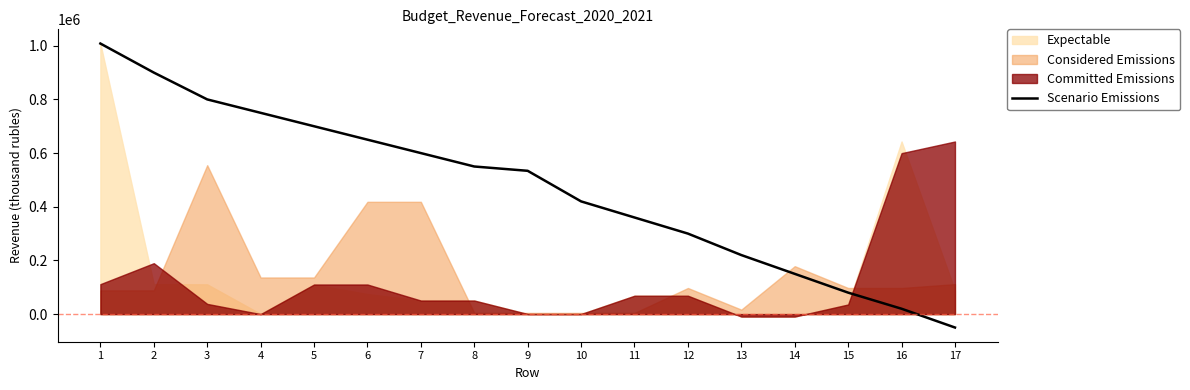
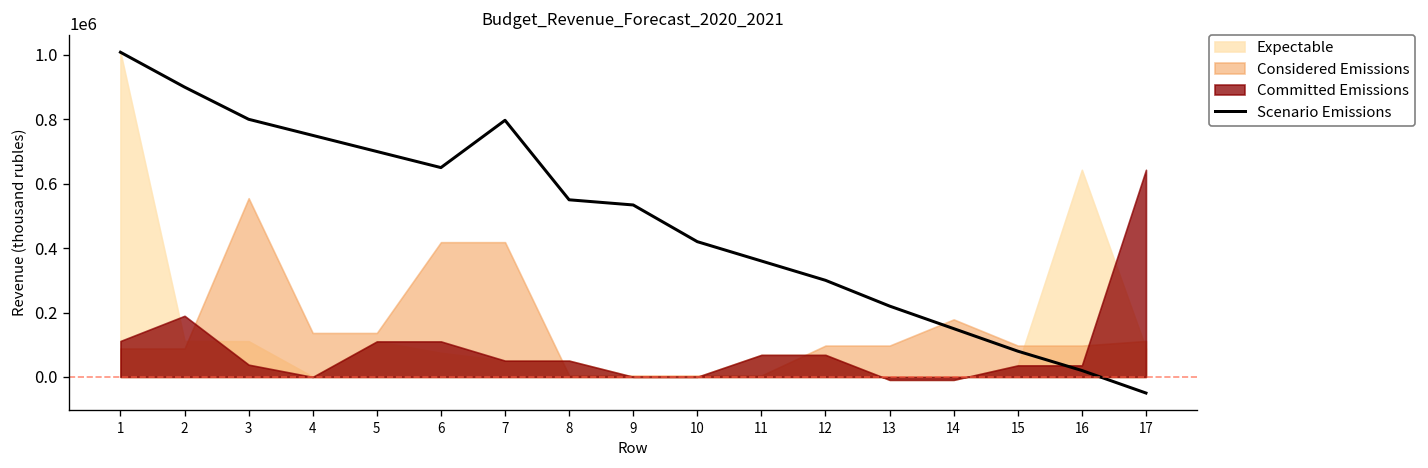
  {
    "Scenario Emissions": {
      "2": 900000,
      "3": 800000,
      "4": 750000,
      "5": 700000,
      "6": 650000,
-     "7": 600000,
+     "7": 800000,
      "8": 550000,
      "9": 530000,
      "10": 420000,
      "11": 360000,
      "12": 300000,
      "13": 220000,
      "14": 150000,
      "15": 80000,
      "16": 20000,
      "17": -50000
    },
    "Considered Emissions": {
      "1": 90000,
      "2": 90000,
      "3": 550000,
      "4": 140000,
      "5": 140000,
      "6": 420000,
      "7": 420000,
      "12": 100000,
-     "13": 20000,
+     "13": 100000,
      "14": 180000,
      "15": 100000,
      "16": 100000,
      "17": 110000
    },
    "Committed Emissions": {
-     "16": 600000
+     "16": 40000
    }
  }
